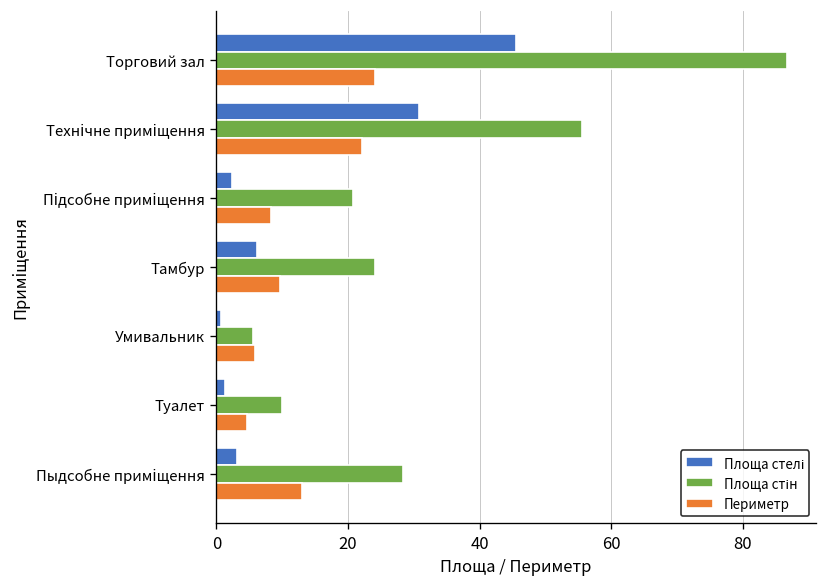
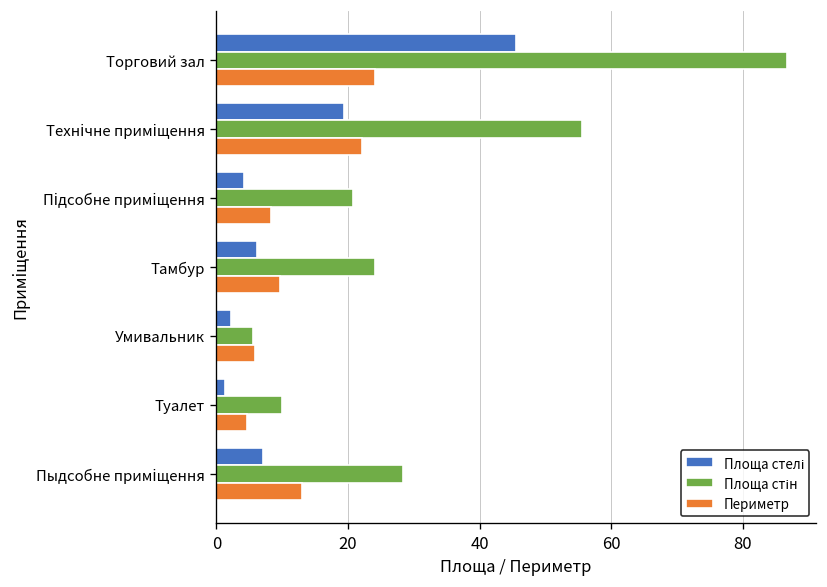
  {
    "Площа стелі": {
      "Торговий зал": 46,
-     "Технічне приміщення": 31,
-     "Підсобне приміщення": 2,
+     "Технічне приміщення": 19,
+     "Підсобне приміщення": 4,
      "Тамбур": 6,
-     "Умивальник": 1,
+     "Умивальник": 2,
      "Туалет": 1,
-     "Пыдсобне приміщення": 3
+     "Пыдсобне приміщення": 7
    },
    "Площа стін": {
      "Торговий зал": 87,
      "Технічне приміщення": 56,
      "Підсобне приміщення": 21,
      "Тамбур": 24,
      "Умивальник": 6,
      "Туалет": 10,
      "Пыдсобне приміщення": 28
    },
    "Периметр": {
      "Торговий зал": 24,
      "Технічне приміщення": 22,
      "Підсобне приміщення": 8,
      "Тамбур": 10,
      "Умивальник": 6,
      "Туалет": 5,
      "Пыдсобне приміщення": 13
    }
  }
